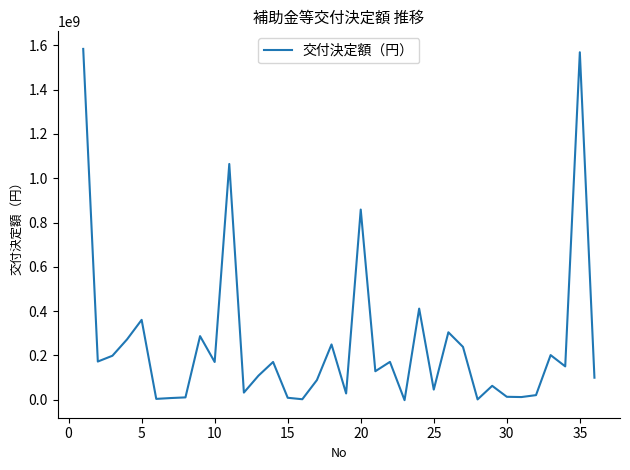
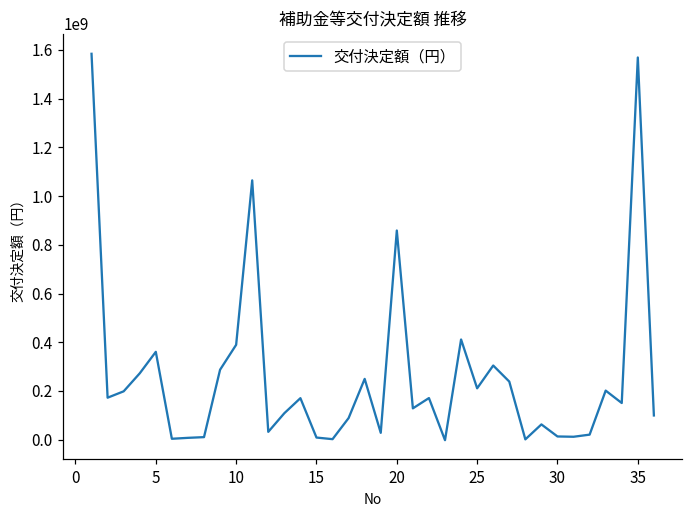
  {
    "5": 360000000,
-   "10": 170000000,
+   "10": 390000000,
    "15": 10000000,
    "20": 860000000,
-   "25": 50000000,
+   "25": 210000000,
    "30": 10000000,
    "35": 1570000000
  }
